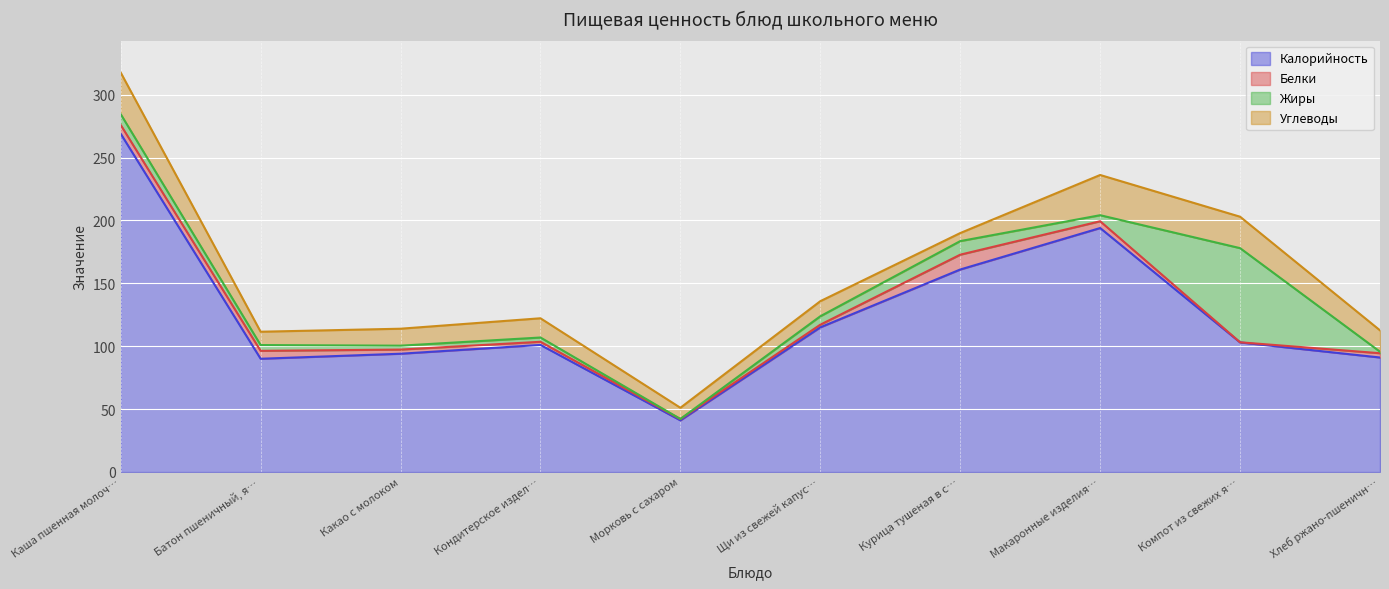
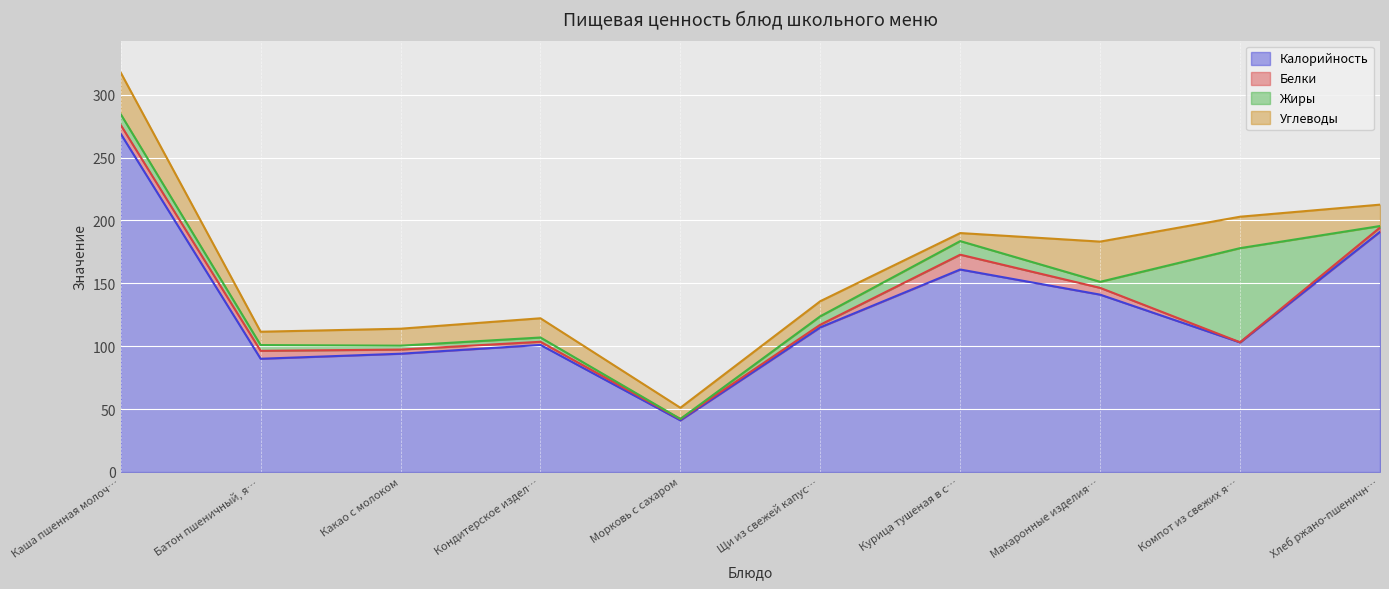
  {
    "Калорийность": {
      "Каша пшенная молоч…": 269,
      "Батон пшеничный, я…": 90,
      "Какао с молоком": 94,
      "Кондитерское издел…": 101,
      "Щи из свежей капус…": 115,
      "Курица тушеная в с…": 161,
-     "Макаронные изделия…": 194,
-     "Хлеб ржано-пшеничн…": 91
+     "Макаронные изделия…": 141,
+     "Хлеб ржано-пшеничн…": 191
    },
    "Жиры": {
      "Каша пшенная молоч…": 9,
      "Батон пшеничный, я…": 5,
      "Какао с молоком": 3,
      "Кондитерское издел…": 3,
      "Щи из свежей капус…": 7,
      "Курица тушеная в с…": 11,
      "Макаронные изделия…": 5,
      "Компот из свежих я…": 75
    }
  }
